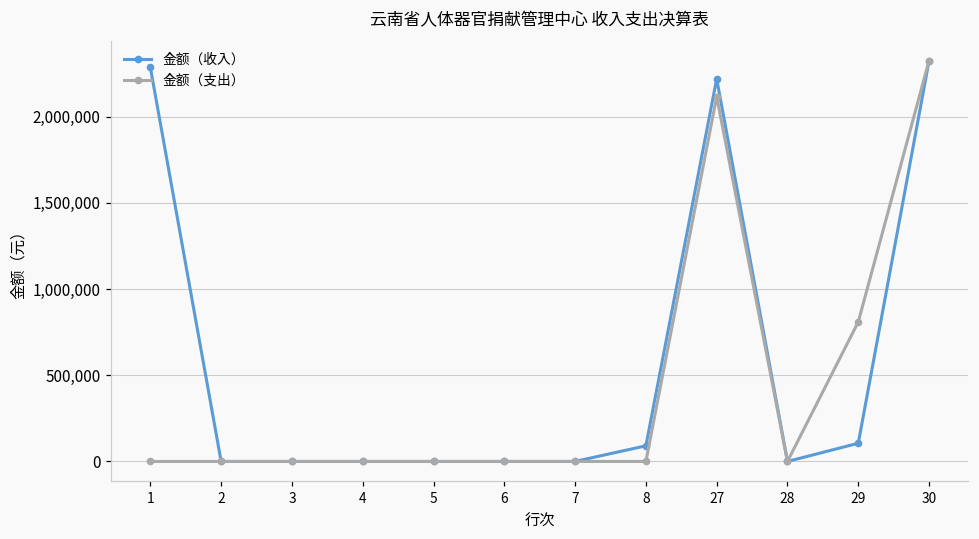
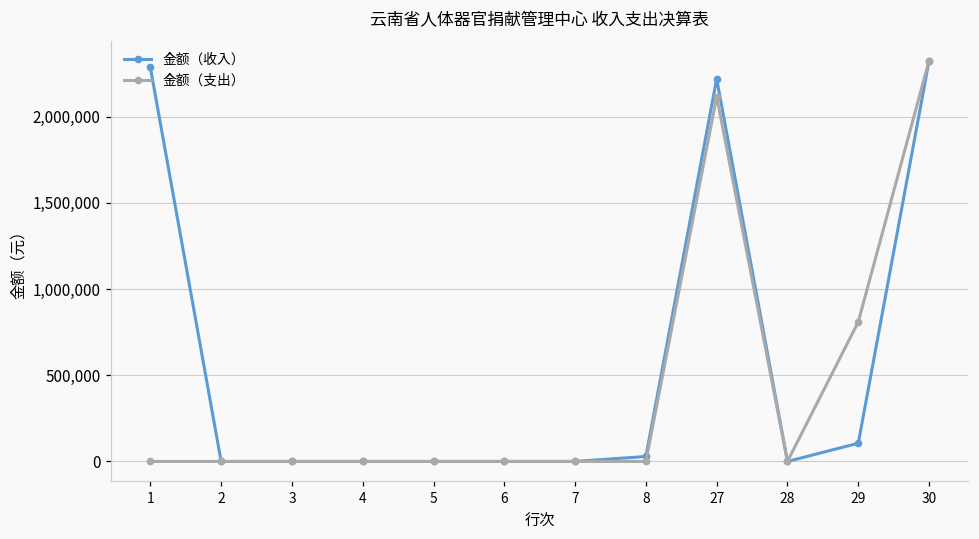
  {
    "金额（收入）": {
      "1": "2,290,000",
-     "8": "90,000",
+     "8": "30,000",
      "27": "2,220,000",
      "29": "110,000"
    },
    "金额（支出）": {
      "1": "0",
      "8": "0",
      "27": "2,120,000",
      "29": "810,000"
    }
  }
